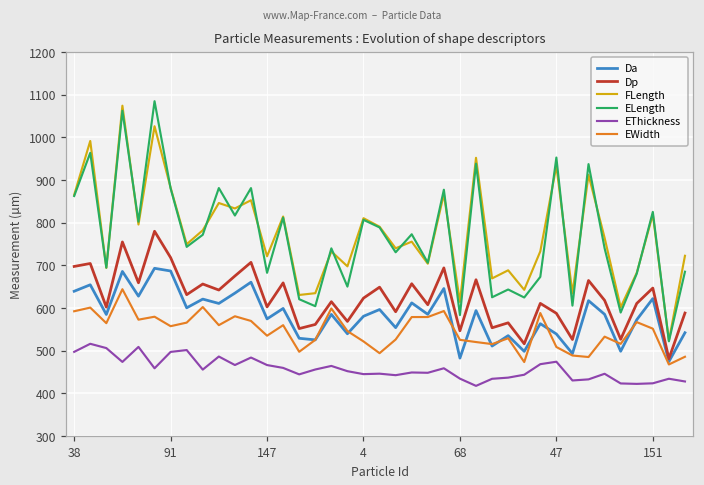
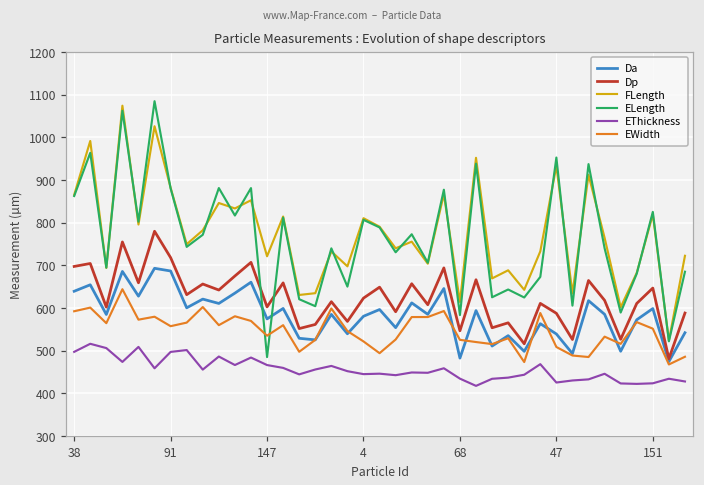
  {
    "Da": {
      "91": 690,
      "147": 570,
      "68": 480,
      "47": 540,
-     "151": 620
+     "151": 600
    },
    "Dp": {
      "91": 720,
      "147": 600,
      "68": 550,
      "47": 590,
      "151": 650
    },
    "ELength": {
-     "147": 680,
+     "147": 480,
      "68": 580,
      "47": 950
    },
    "EThickness": {
      "91": 500,
      "147": 470,
      "68": 430,
-     "47": 470,
+     "47": 430,
      "151": 420
    }
  }
